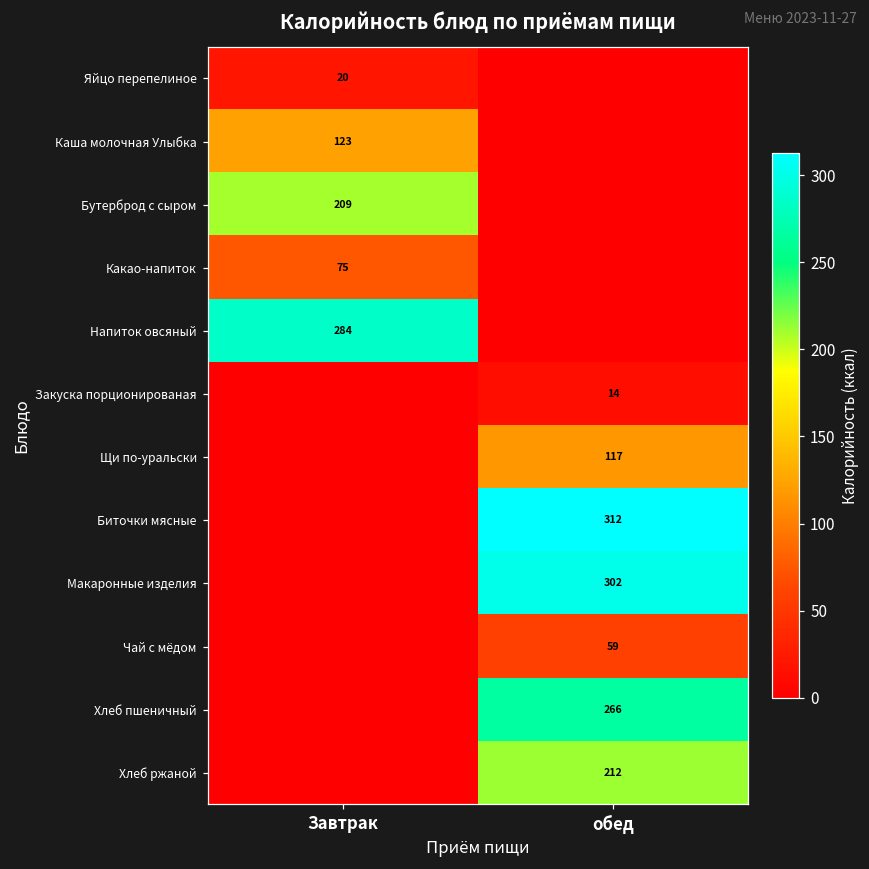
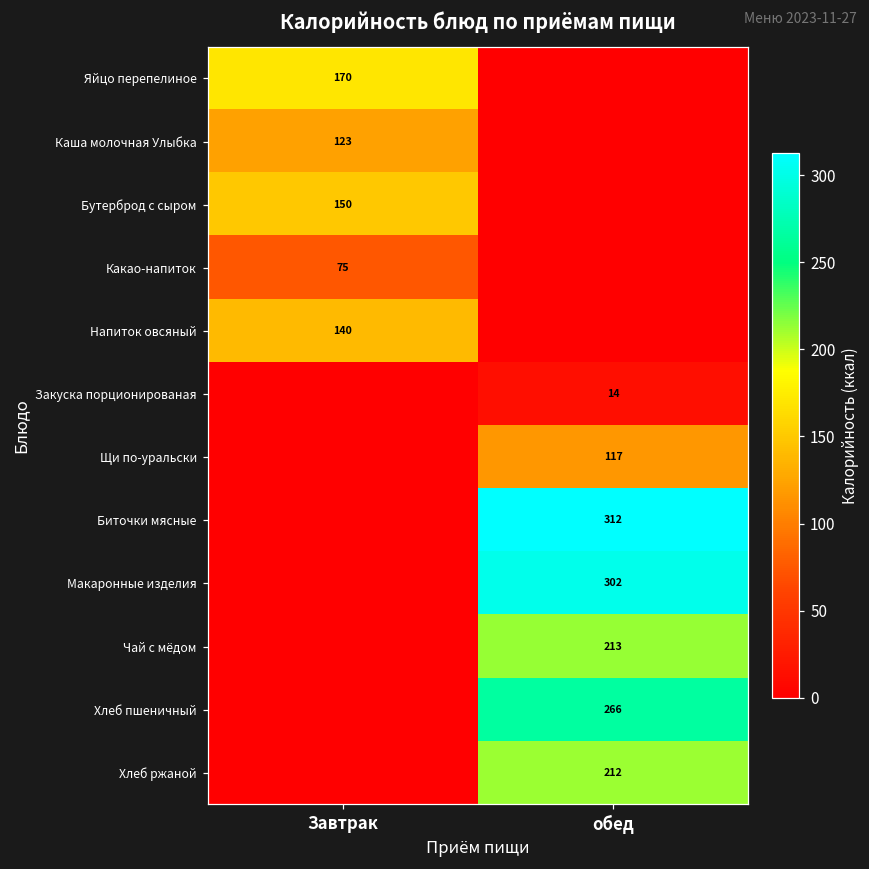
  {
    "Яйцо перепелиное": {
-     "Завтрак": 20
+     "Завтрак": 170
    },
    "Каша молочная Улыбка": {
      "Завтрак": 123
    },
    "Бутерброд с сыром": {
-     "Завтрак": 209
+     "Завтрак": 150
    },
    "Какао-напиток": {
      "Завтрак": 75
    },
    "Напиток овсяный": {
-     "Завтрак": 284
+     "Завтрак": 140
    },
    "Закуска порционированая": {
      "обед": 14
    },
    "Щи по-уральски": {
      "обед": 117
    },
    "Биточки мясные": {
      "обед": 312
    },
    "Макаронные изделия": {
      "обед": 302
    },
    "Чай с мёдом": {
-     "обед": 59
+     "обед": 213
    },
    "Хлеб пшеничный": {
      "обед": 266
    },
    "Хлеб ржаной": {
      "обед": 212
    }
  }
